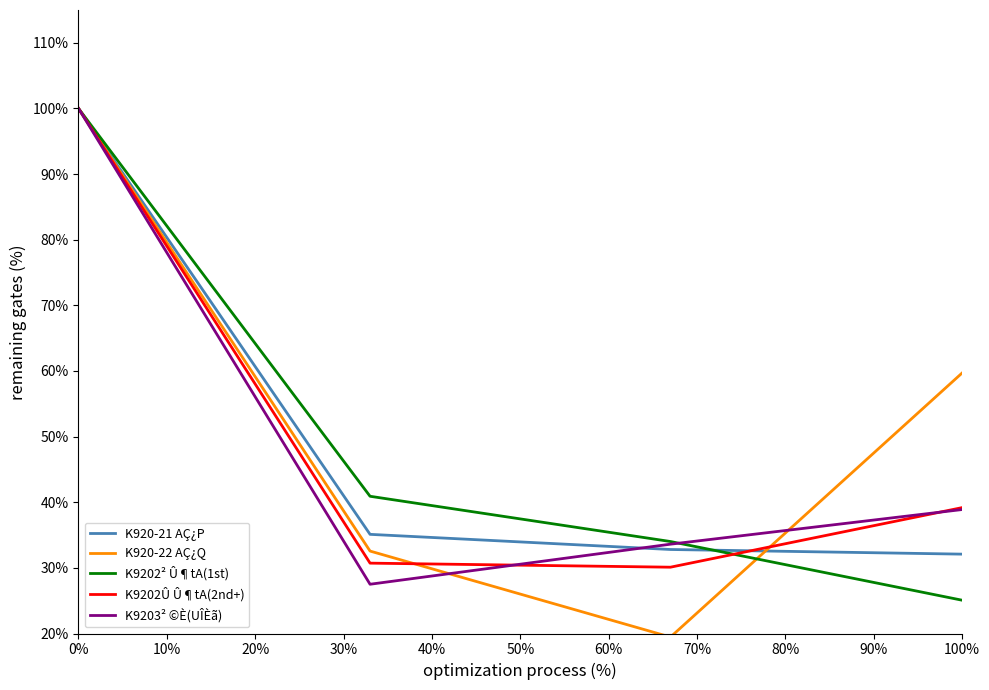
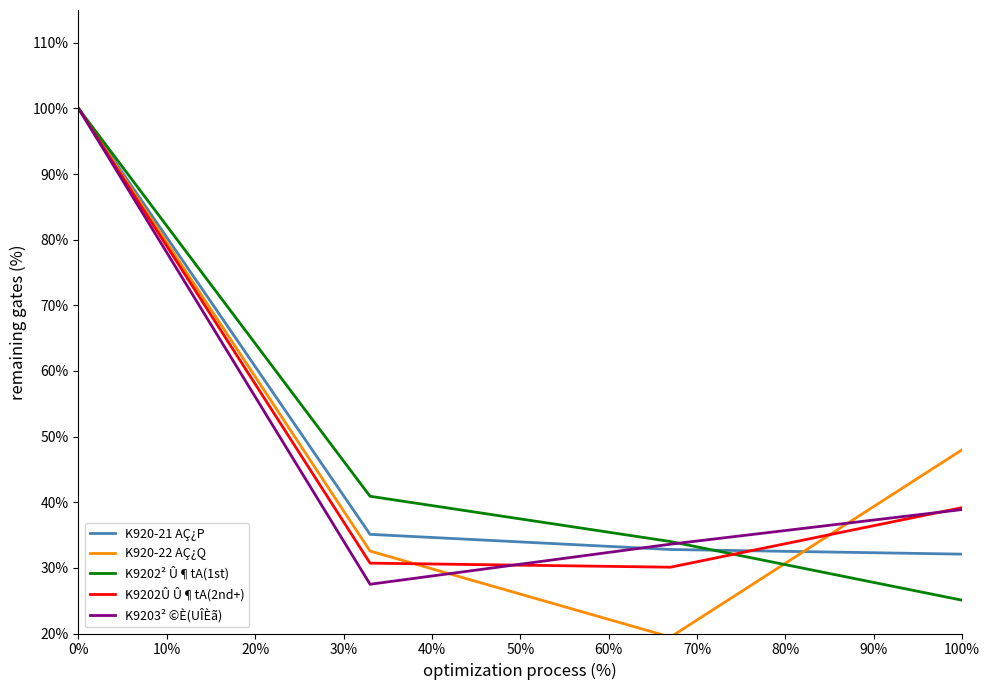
  {
    "K920-21 AÇ¿P": {
      "100%": "32%"
    },
    "K920-22 AÇ¿Q": {
-     "100%": "60%"
+     "100%": "48%"
    },
    "K9202² Û¶tA(1st)": {
      "100%": "25%"
    }
  }
